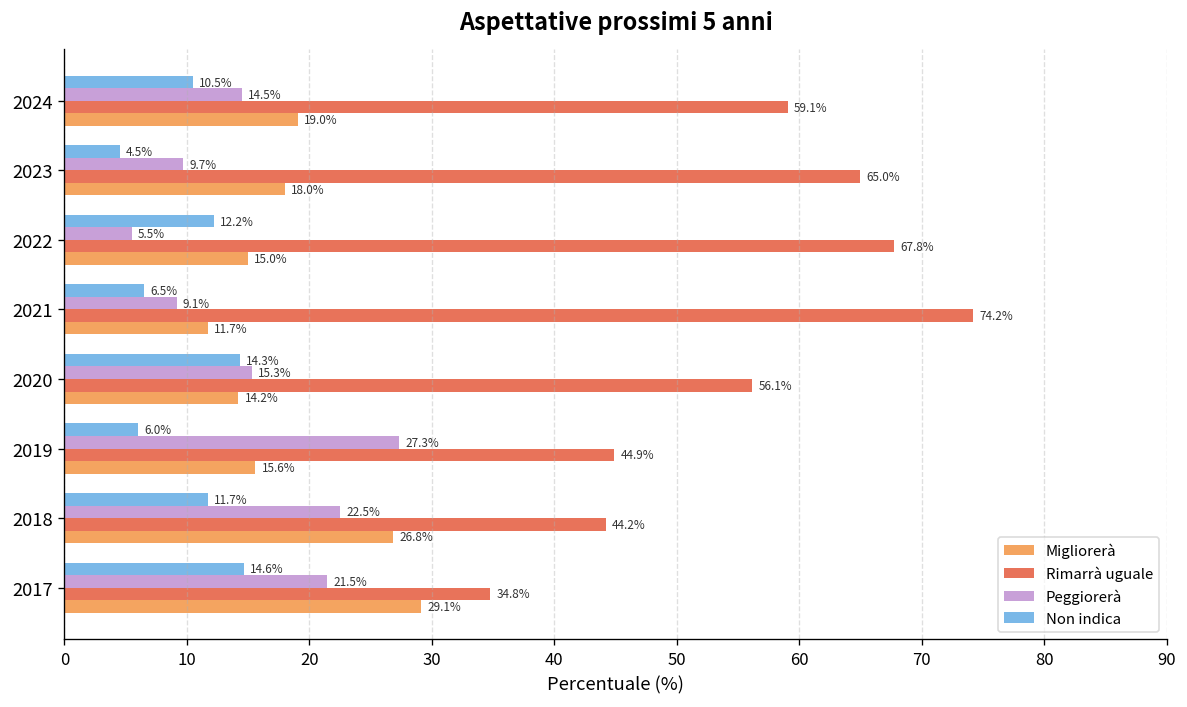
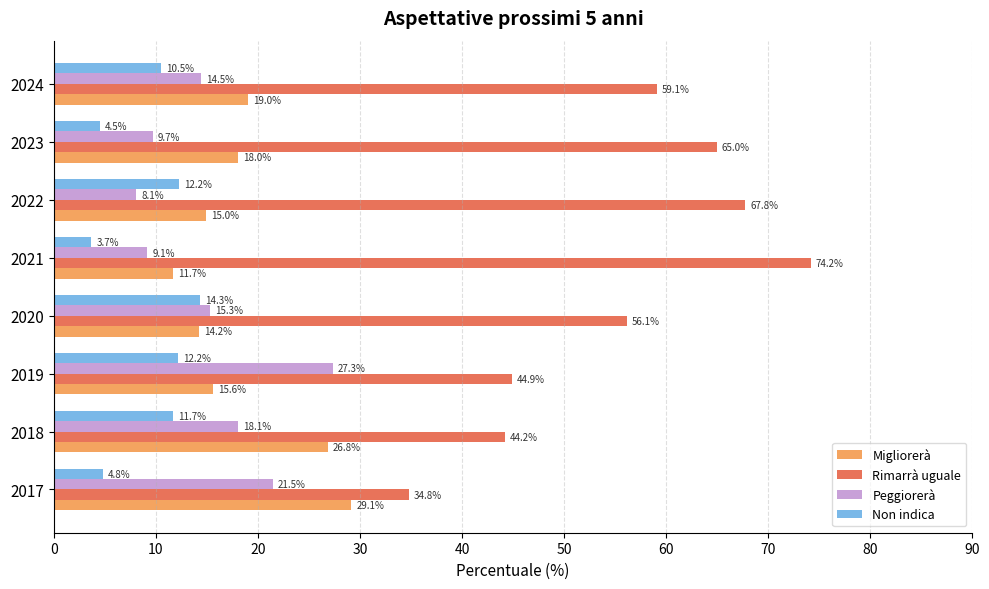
  {
    "Peggiorerà": {
      "2024": "14.5%",
      "2023": "9.7%",
-     "2022": "5.5%",
+     "2022": "8.1%",
      "2021": "9.1%",
      "2020": "15.3%",
      "2019": "27.3%",
-     "2018": "22.5%",
+     "2018": "18.1%",
      "2017": "21.5%"
    },
    "Non indica": {
      "2024": "10.5%",
      "2023": "4.5%",
      "2022": "12.2%",
-     "2021": "6.5%",
+     "2021": "3.7%",
      "2020": "14.3%",
-     "2019": "6.0%",
+     "2019": "12.2%",
      "2018": "11.7%",
-     "2017": "14.6%"
+     "2017": "4.8%"
    }
  }
